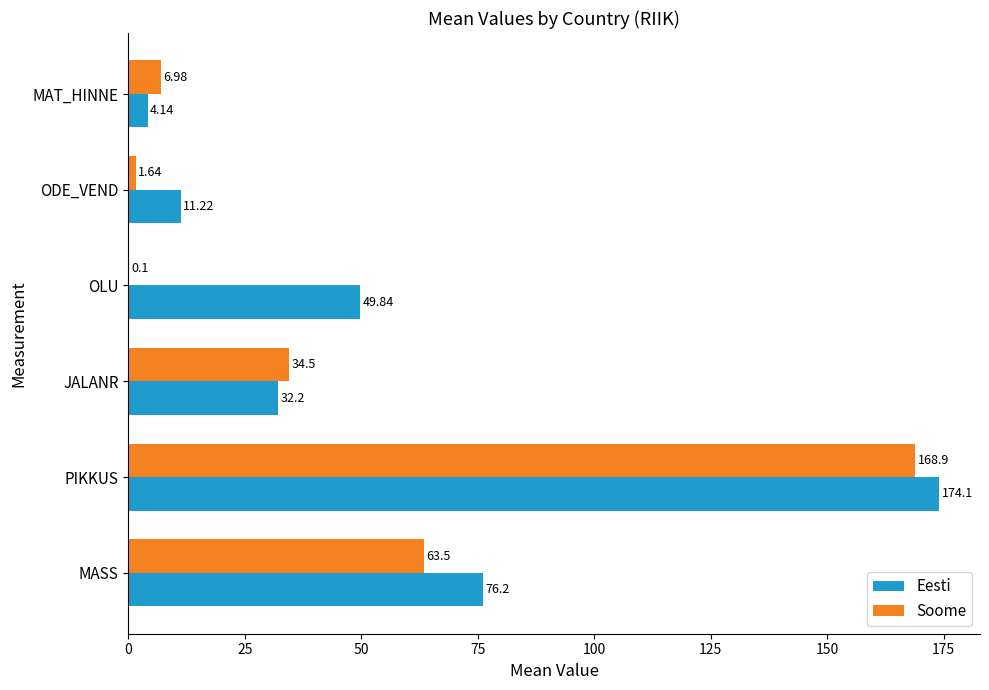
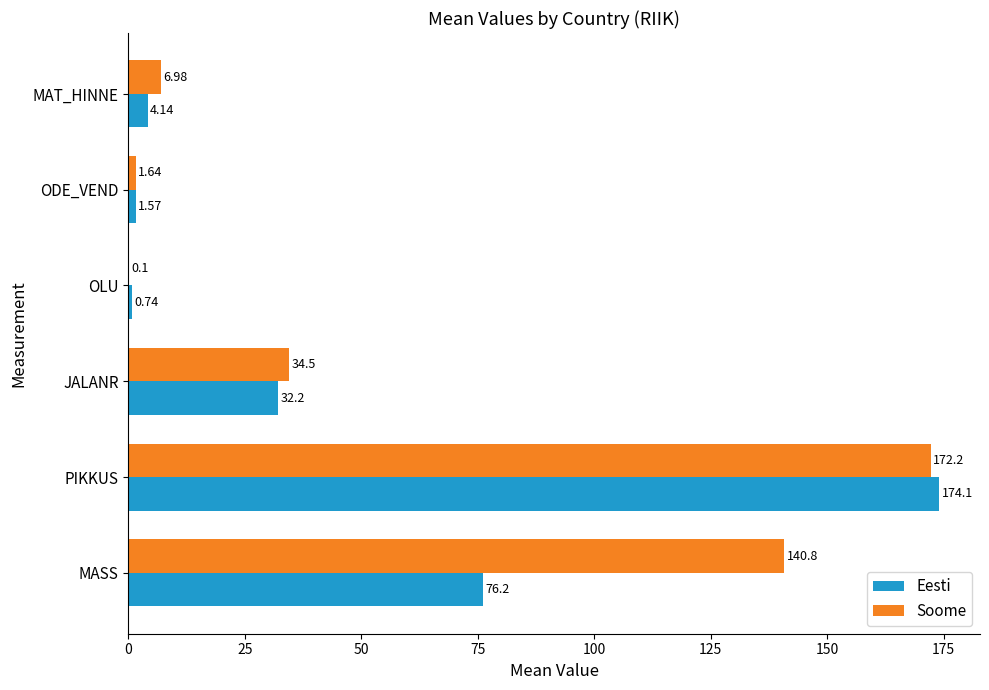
  {
    "Eesti": {
      "MAT_HINNE": 4.14,
-     "ODE_VEND": 11.22,
-     "OLU": 49.84,
+     "ODE_VEND": 1.57,
+     "OLU": 0.74,
      "JALANR": 32.2,
      "PIKKUS": 174.1,
      "MASS": 76.2
    },
    "Soome": {
      "MAT_HINNE": 6.98,
      "ODE_VEND": 1.64,
      "OLU": 0.1,
      "JALANR": 34.5,
-     "PIKKUS": 168.9,
-     "MASS": 63.5
+     "PIKKUS": 172.2,
+     "MASS": 140.8
    }
  }
